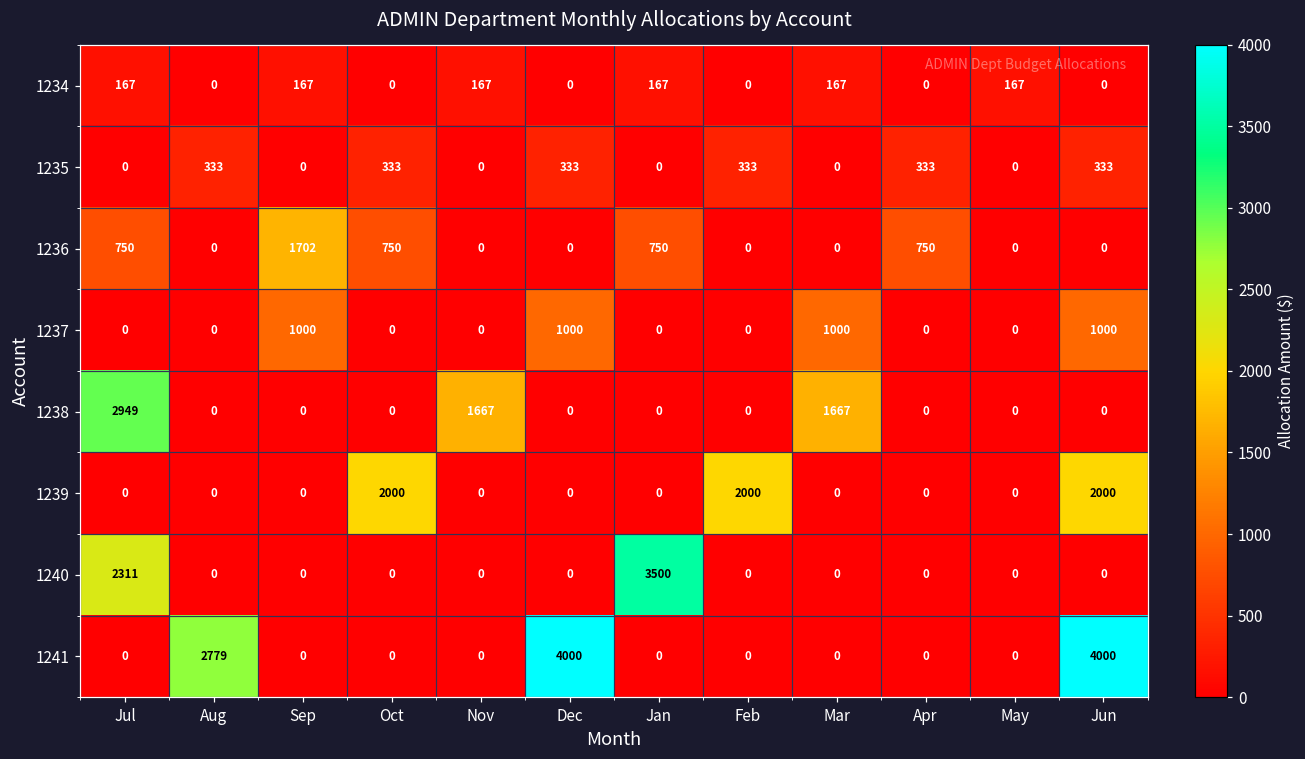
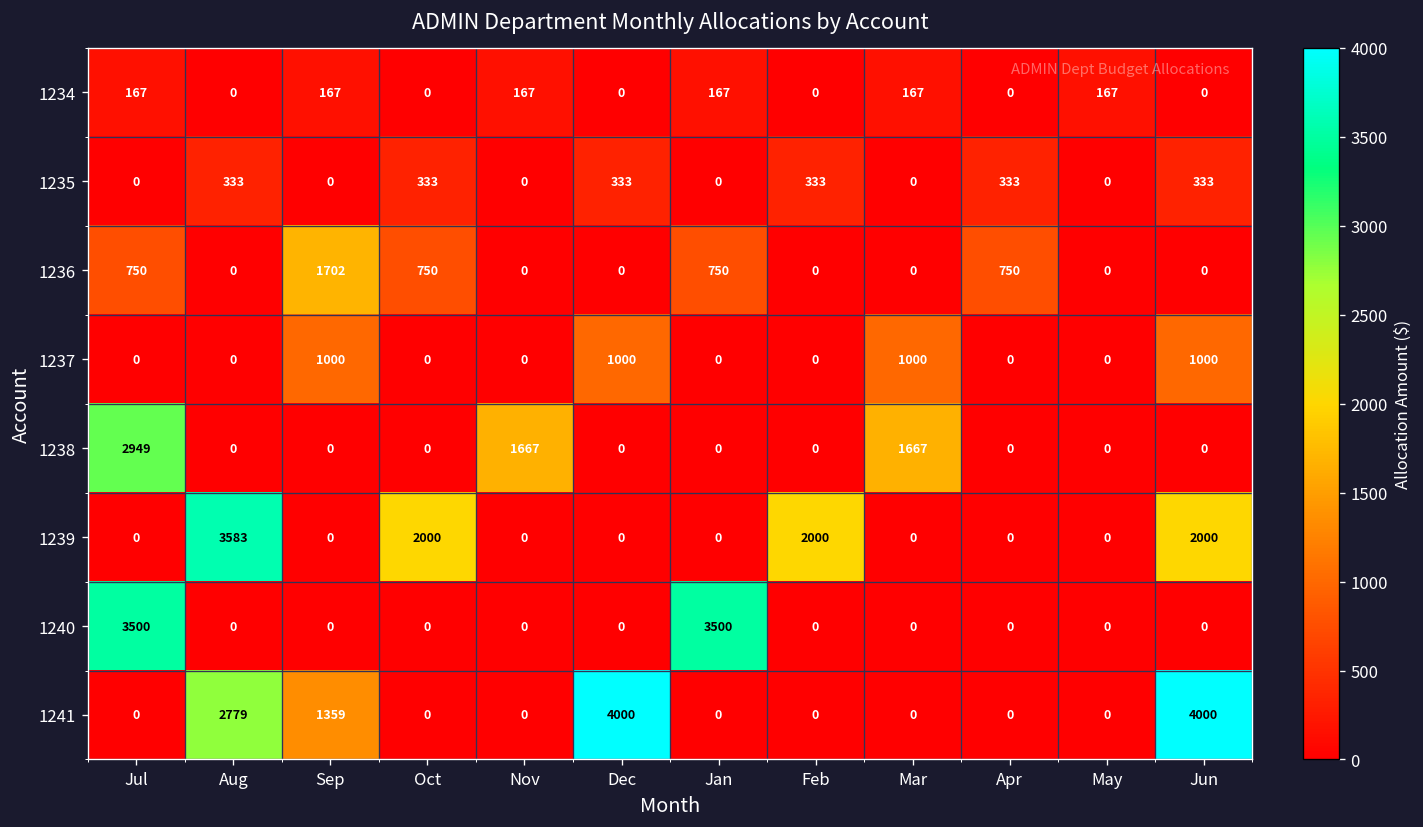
  {
    "1234": {
      "Jul": 167,
      "Aug": 0,
      "Sep": 167,
      "Oct": 0,
      "Nov": 167,
      "Dec": 0,
      "Jan": 167,
      "Feb": 0,
      "Mar": 167,
      "Apr": 0,
      "Jun": 0
    },
    "1235": {
      "Jul": 0,
      "Aug": 333,
      "Sep": 0,
      "Oct": 333,
      "Nov": 0,
      "Dec": 333,
      "Jan": 0,
      "Feb": 333,
      "Mar": 0,
      "Apr": 333,
      "May": 0,
      "Jun": 333
    },
    "1236": {
      "Jul": 750,
      "Aug": 0,
      "Sep": 1702,
      "Oct": 750,
      "Nov": 0,
      "Dec": 0,
      "Jan": 750,
      "Feb": 0,
      "Mar": 0,
      "Apr": 750,
      "May": 0,
      "Jun": 0
    },
    "1237": {
      "Jul": 0,
      "Aug": 0,
      "Sep": 1000,
      "Oct": 0,
      "Nov": 0,
      "Dec": 1000,
      "Jan": 0,
      "Feb": 0,
      "Mar": 1000,
      "Apr": 0,
      "May": 0,
      "Jun": 1000
    },
    "1238": {
      "Jul": 2949,
      "Aug": 0,
      "Sep": 0,
      "Oct": 0,
      "Nov": 1667,
      "Dec": 0,
      "Jan": 0,
      "Feb": 0,
      "Mar": 1667,
      "Apr": 0,
      "May": 0,
      "Jun": 0
    },
    "1239": {
      "Jul": 0,
-     "Aug": 0,
+     "Aug": 3583,
      "Sep": 0,
      "Oct": 2000,
      "Nov": 0,
      "Dec": 0,
      "Jan": 0,
      "Feb": 2000,
      "Mar": 0,
      "Apr": 0,
      "May": 0,
      "Jun": 2000
    },
    "1240": {
-     "Jul": 2311,
+     "Jul": 3500,
      "Aug": 0,
      "Sep": 0,
      "Oct": 0,
      "Nov": 0,
      "Dec": 0,
      "Jan": 3500,
      "Feb": 0,
      "Mar": 0,
      "Apr": 0,
      "May": 0,
      "Jun": 0
    },
    "1241": {
      "Jul": 0,
      "Aug": 2779,
-     "Sep": 0,
+     "Sep": 1359,
      "Oct": 0,
      "Nov": 0,
      "Dec": 4000,
      "Jan": 0,
      "Feb": 0,
      "Mar": 0,
      "Apr": 0,
      "May": 0,
      "Jun": 4000
    }
  }
